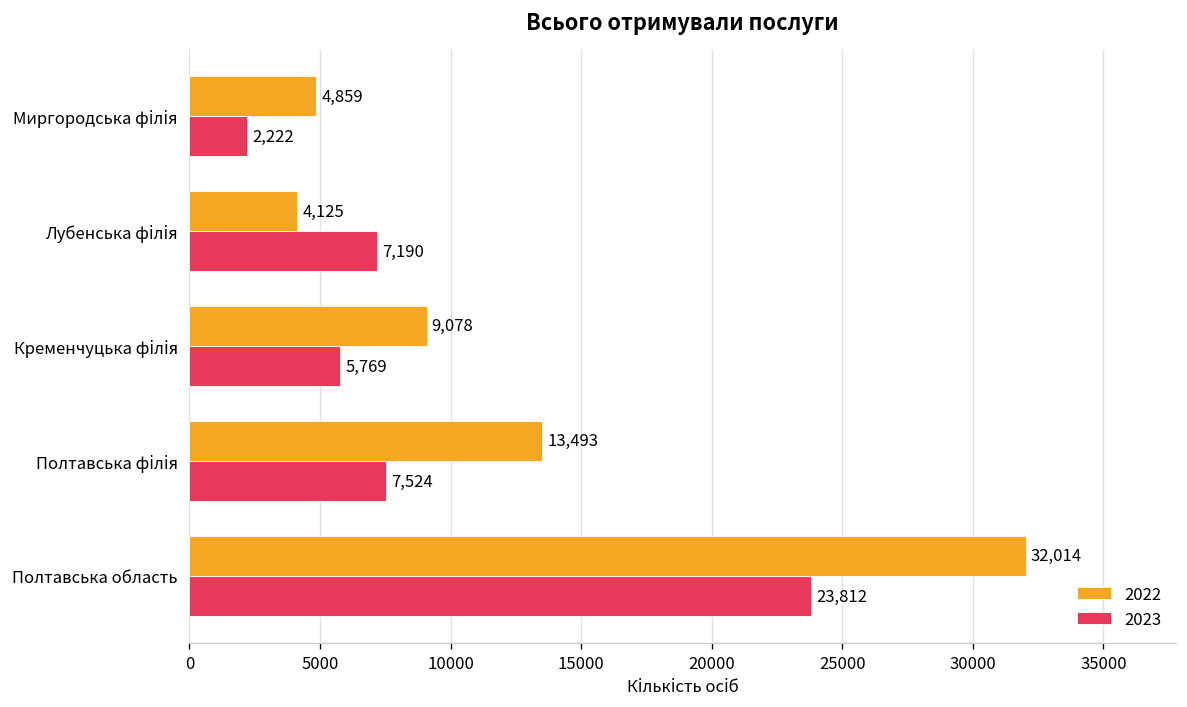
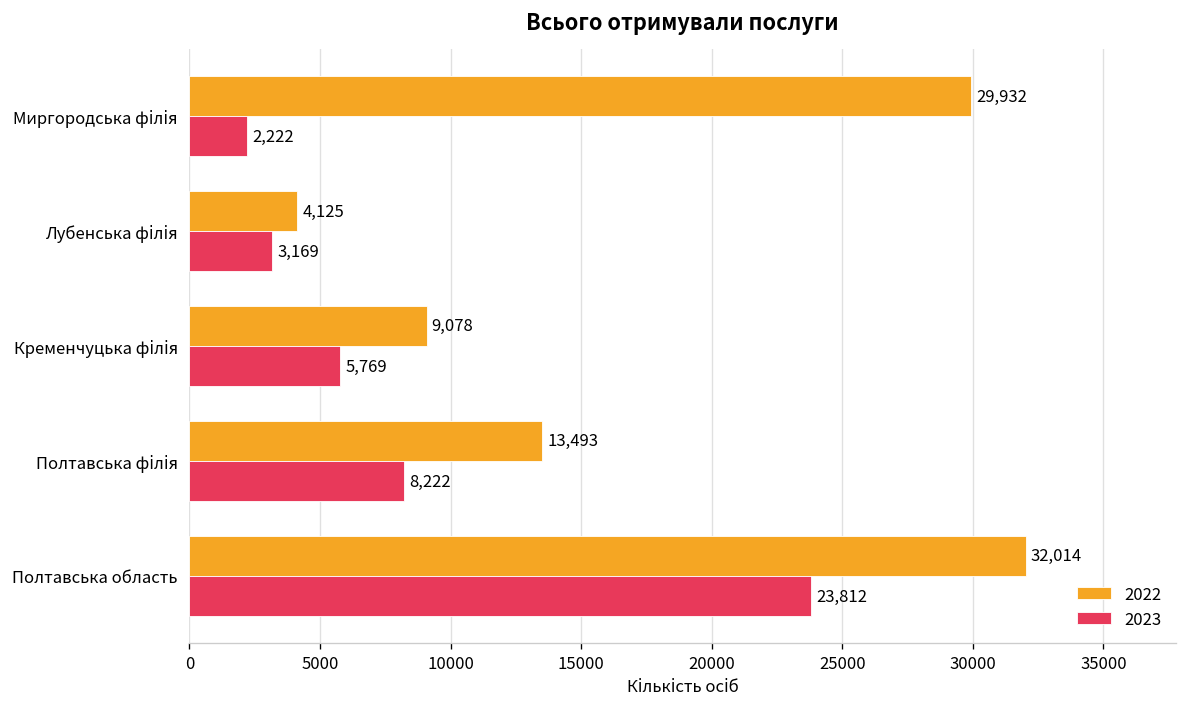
  {
    "2022": {
-     "Миргородська філія": "4,859",
+     "Миргородська філія": "29,932",
      "Лубенська філія": "4,125",
      "Кременчуцька філія": "9,078",
      "Полтавська філія": "13,493",
      "Полтавська область": "32,014"
    },
    "2023": {
      "Миргородська філія": "2,222",
-     "Лубенська філія": "7,190",
+     "Лубенська філія": "3,169",
      "Кременчуцька філія": "5,769",
-     "Полтавська філія": "7,524",
+     "Полтавська філія": "8,222",
      "Полтавська область": "23,812"
    }
  }
